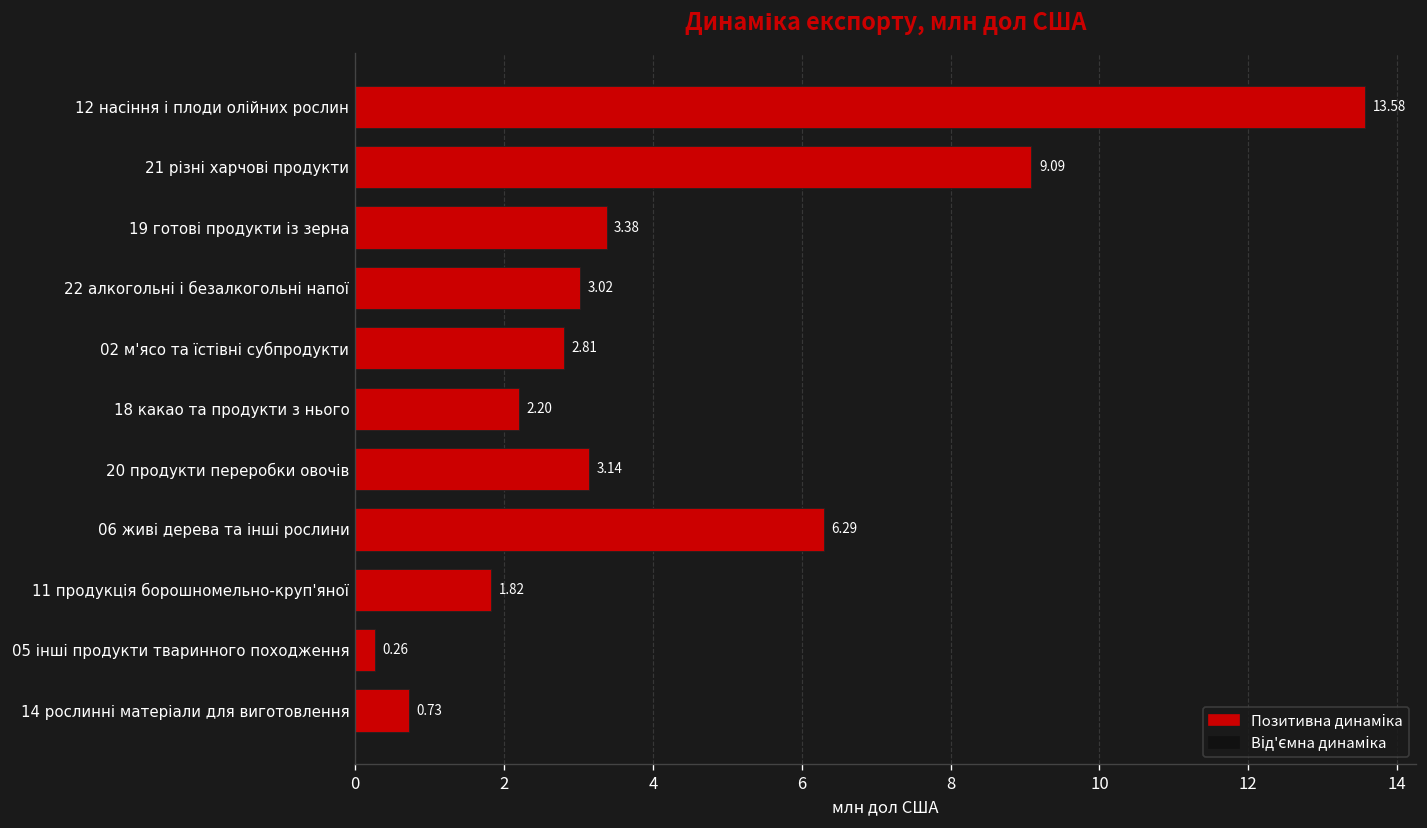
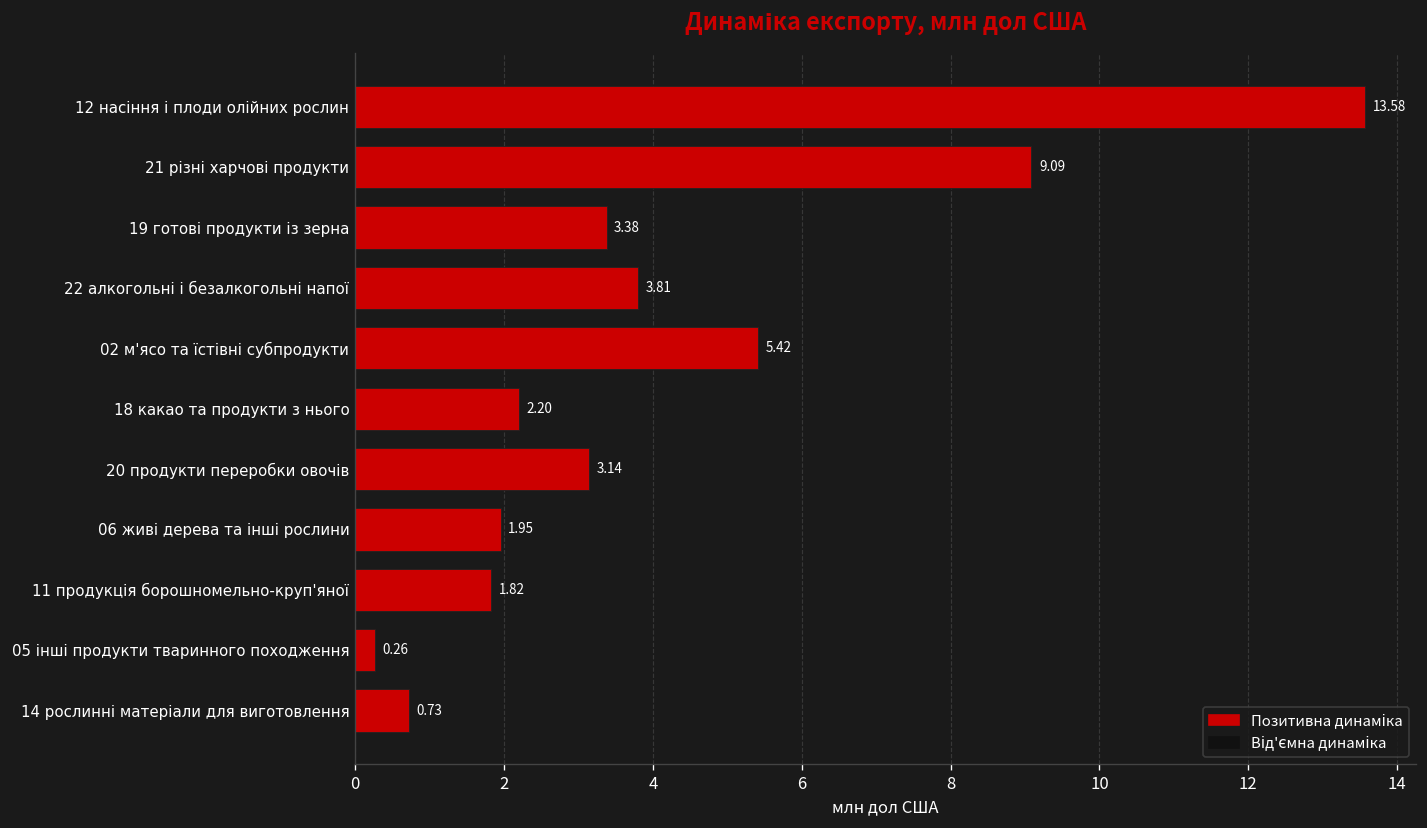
  {
    "12 насiння і плоди олійних рослин": 13.58,
    "21 різнi харчовi продукти": 9.09,
    "19 готові продукти із зерна": 3.38,
-   "22 алкогольні і безалкогольні напої": 3.02,
-   "02 м'ясо та їстівні субпродукти": 2.81,
+   "22 алкогольні і безалкогольні напої": 3.81,
+   "02 м'ясо та їстівні субпродукти": 5.42,
    "18 какао та продукти з нього": 2.20,
    "20 продукти переробки овочів": 3.14,
-   "06 живі дерева та інші рослини": 6.29,
+   "06 живі дерева та інші рослини": 1.95,
    "11 продукцiя борошномельно-круп'яної": 1.82,
    "05 інші продукти тваринного походження": 0.26,
    "14 рослинні матеріали для виготовлення": 0.73
  }
